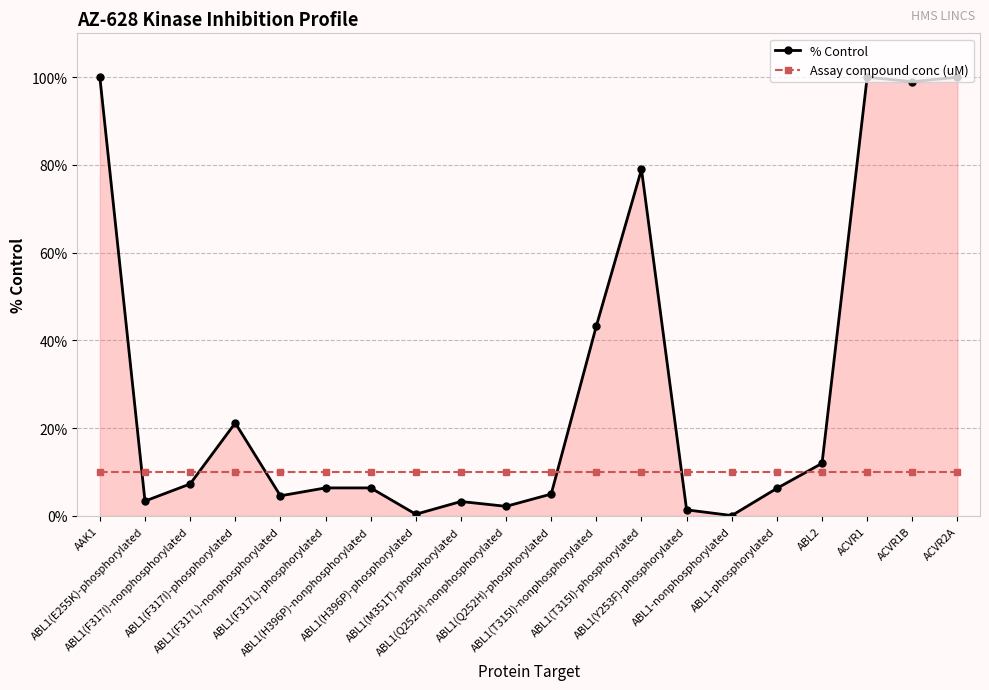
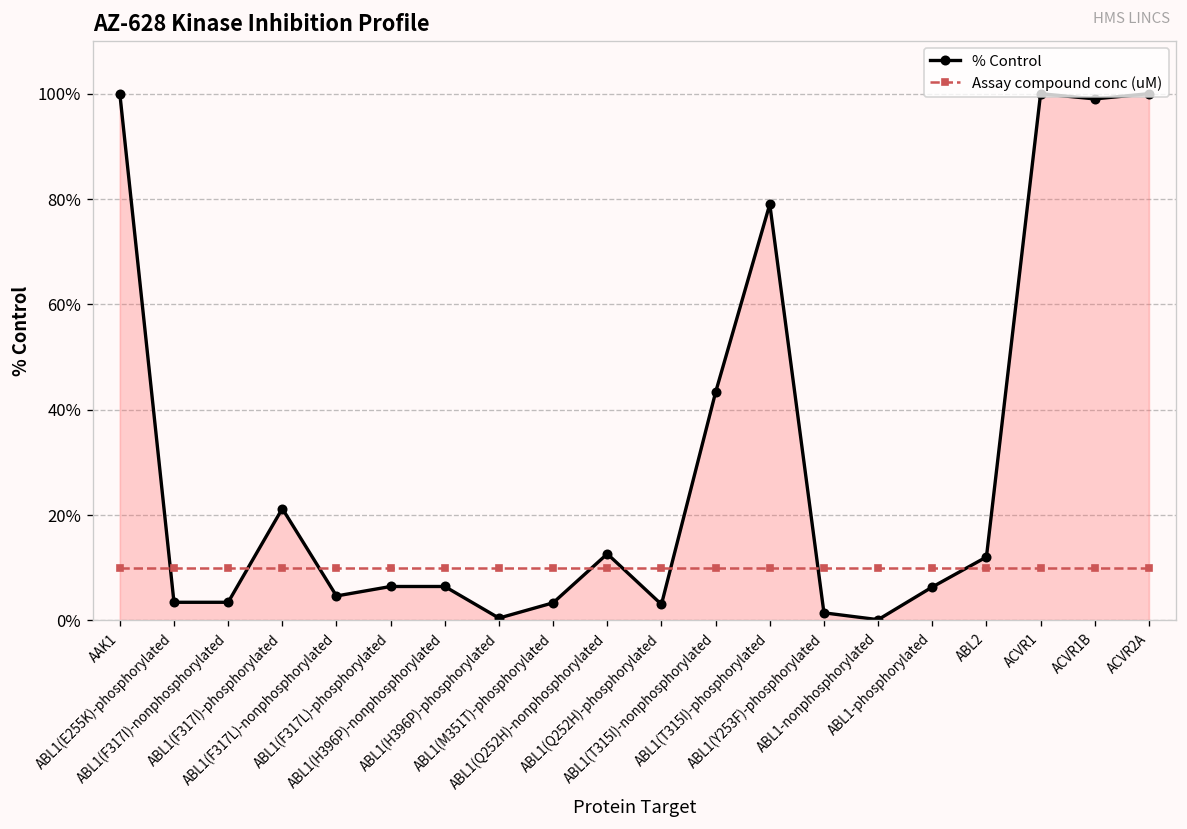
  {
    "% Control": {
      "AAK1": "100%",
      "ABL1(E255K)-phosphorylated": "3%",
-     "ABL1(F317I)-nonphosphorylated": "7%",
+     "ABL1(F317I)-nonphosphorylated": "3%",
      "ABL1(F317I)-phosphorylated": "21%",
      "ABL1(F317L)-nonphosphorylated": "5%",
      "ABL1(F317L)-phosphorylated": "6%",
      "ABL1(H396P)-nonphosphorylated": "6%",
      "ABL1(H396P)-phosphorylated": "0%",
      "ABL1(M351T)-phosphorylated": "3%",
-     "ABL1(Q252H)-nonphosphorylated": "2%",
-     "ABL1(Q252H)-phosphorylated": "5%",
+     "ABL1(Q252H)-nonphosphorylated": "13%",
+     "ABL1(Q252H)-phosphorylated": "3%",
      "ABL1(T315I)-nonphosphorylated": "43%",
      "ABL1(T315I)-phosphorylated": "79%",
      "ABL1(Y253F)-phosphorylated": "1%",
      "ABL1-nonphosphorylated": "0%",
      "ABL1-phosphorylated": "6%",
      "ABL2": "12%"
    },
    "Assay compound conc (uM)": {
      "AAK1": "10%",
      "ABL1(E255K)-phosphorylated": "10%",
      "ABL1(F317I)-nonphosphorylated": "10%",
      "ABL1(F317I)-phosphorylated": "10%",
      "ABL1(F317L)-nonphosphorylated": "10%",
      "ABL1(F317L)-phosphorylated": "10%",
      "ABL1(H396P)-nonphosphorylated": "10%",
      "ABL1(H396P)-phosphorylated": "10%",
      "ABL1(M351T)-phosphorylated": "10%",
      "ABL1(Q252H)-nonphosphorylated": "10%",
      "ABL1(Q252H)-phosphorylated": "10%",
      "ABL1(T315I)-nonphosphorylated": "10%",
      "ABL1(T315I)-phosphorylated": "10%",
      "ABL1(Y253F)-phosphorylated": "10%",
      "ABL1-nonphosphorylated": "10%",
      "ABL1-phosphorylated": "10%",
      "ABL2": "10%",
      "ACVR1": "10%",
      "ACVR1B": "10%",
      "ACVR2A": "10%"
    }
  }
